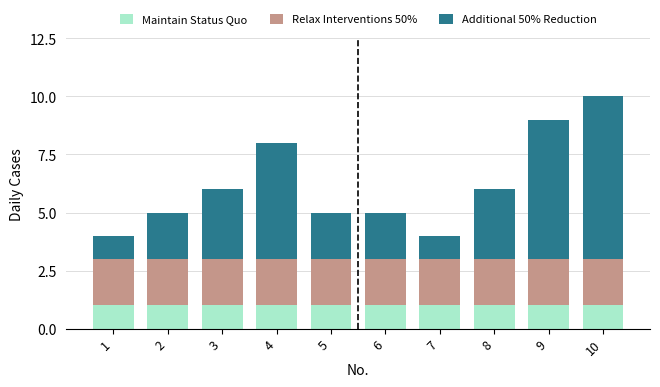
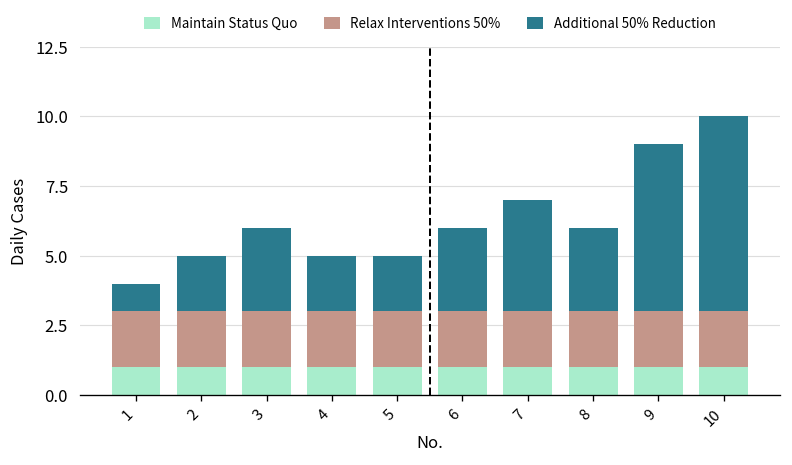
  {
    "Maintain Status Quo": {
      "1": 1,
      "2": 1,
      "3": 1,
      "4": 1,
      "5": 1,
      "6": 1,
      "7": 1,
      "8": 1,
      "9": 1,
      "10": 1
    },
    "Additional 50% Reduction": {
      "1": 1,
      "2": 2,
      "3": 3,
-     "4": 5,
+     "4": 2,
      "5": 2,
-     "6": 2,
-     "7": 1,
+     "6": 3,
+     "7": 4,
      "8": 3,
      "9": 6,
      "10": 7
    }
  }
